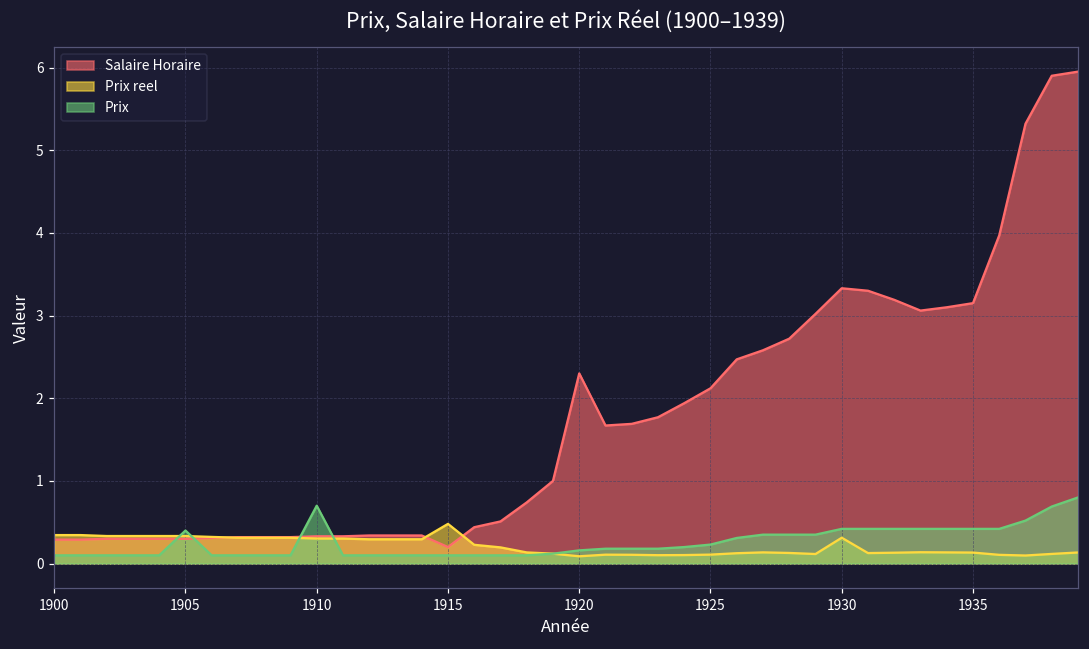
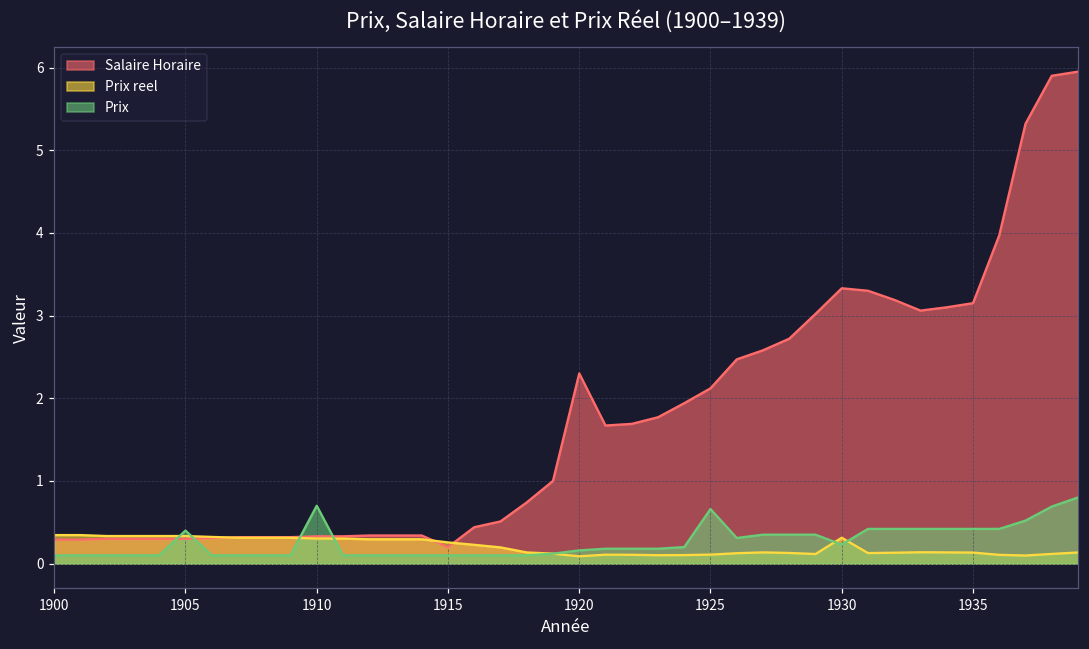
  {
    "Salaire Horaire": {
      "1900": 0.3,
      "1915": 0.2,
      "1920": 2.3,
      "1925": 2.1,
      "1930": 3.3,
      "1935": 3.2
    },
    "Prix reel": {
      "1900": 0.3,
-     "1915": 0.5,
+     "1915": 0.3,
      "1920": 0.1,
      "1925": 0.1,
      "1930": 0.3,
      "1935": 0.1
    },
    "Prix": {
      "1900": 0.1,
      "1905": 0.4,
      "1910": 0.7,
      "1915": 0.1,
      "1920": 0.2,
-     "1925": 0.2,
-     "1930": 0.4,
+     "1925": 0.7,
+     "1930": 0.2,
      "1935": 0.4
    }
  }
